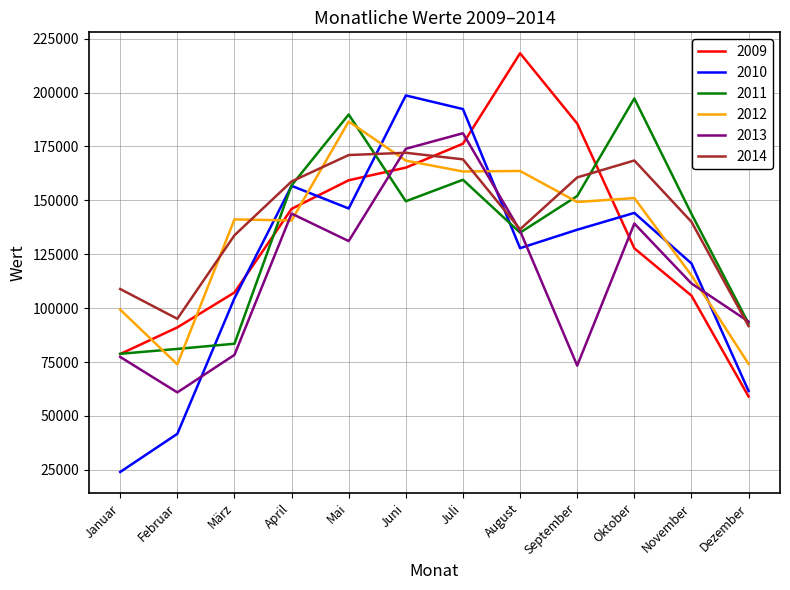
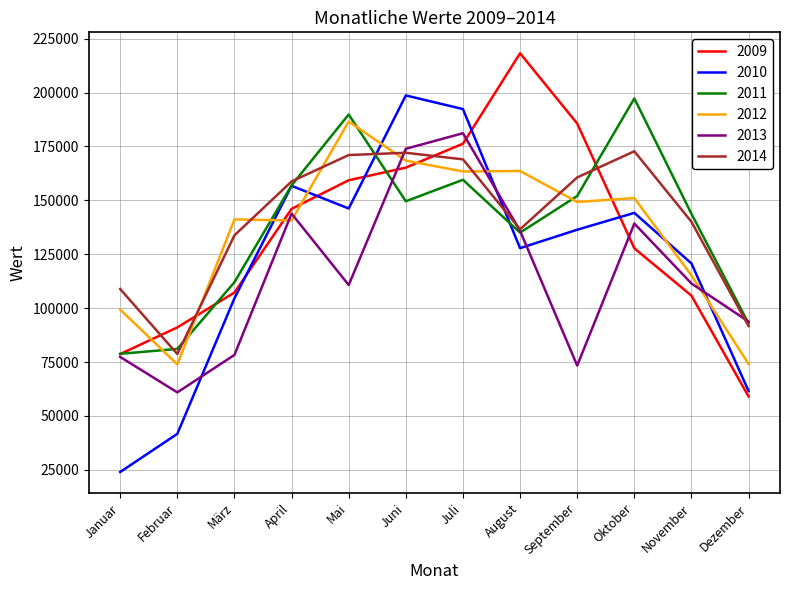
  {
    "2009": {
      "Februar": 91000,
      "März": 107000,
      "April": 146000,
      "Mai": 159000,
      "Juni": 165000,
      "Juli": 176000,
      "August": 218000,
      "September": 186000,
      "Oktober": 128000,
      "November": 106000,
      "Dezember": 59000
    },
    "2010": {
      "Januar": 24000,
      "Februar": 42000,
      "März": 105000,
      "Mai": 146000,
      "Juni": 199000,
      "Juli": 192000,
      "August": 128000,
      "September": 136000,
      "Oktober": 144000,
      "November": 121000,
      "Dezember": 62000
    },
    "2011": {
      "Februar": 81000,
-     "März": 84000,
+     "März": 112000,
      "Mai": 190000,
      "Juni": 150000,
      "Juli": 160000,
      "September": 152000,
      "Oktober": 197000,
      "November": 144000
    },
    "2012": {
      "Januar": 99000,
      "Februar": 74000,
      "März": 141000,
      "April": 141000,
      "Mai": 187000,
      "Juni": 168000,
      "Juli": 163000,
      "August": 164000,
      "September": 149000,
      "Oktober": 151000,
      "November": 115000,
      "Dezember": 74000
    },
    "2013": {
      "Januar": 77000,
      "Februar": 61000,
      "März": 78000,
      "April": 144000,
-     "Mai": 131000,
+     "Mai": 111000,
      "Juni": 174000,
      "Juli": 181000,
      "September": 73000,
      "Oktober": 139000,
      "November": 111000
    },
    "2014": {
      "Januar": 109000,
-     "Februar": 95000,
+     "Februar": 79000,
      "März": 134000,
      "April": 159000,
      "Mai": 171000,
      "Juni": 172000,
      "Juli": 169000,
      "September": 161000,
-     "Oktober": 168000,
+     "Oktober": 173000,
      "November": 140000,
      "Dezember": 92000
    }
  }
